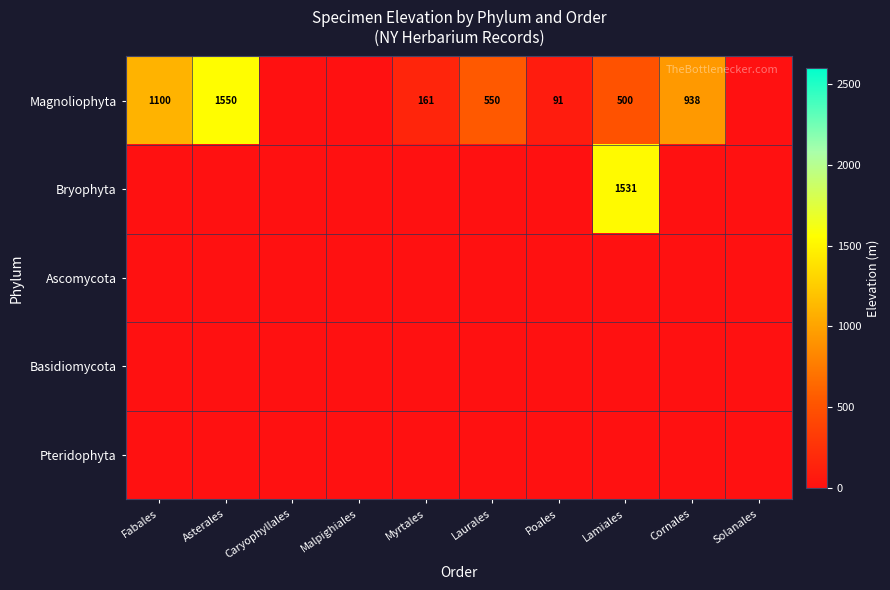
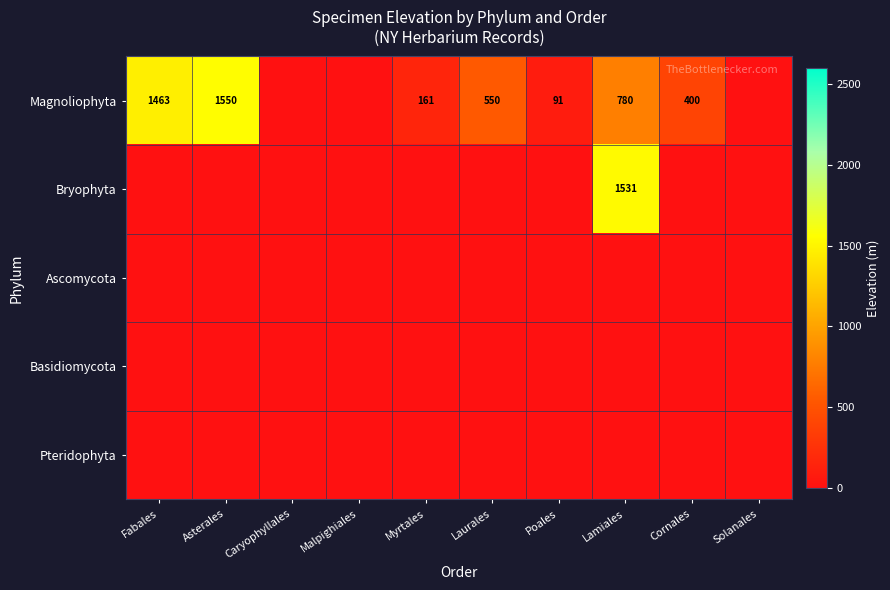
  {
    "Magnoliophyta": {
-     "Fabales": 1100,
+     "Fabales": 1463,
      "Asterales": 1550,
      "Myrtales": 161,
      "Laurales": 550,
      "Poales": 91,
-     "Lamiales": 500,
-     "Cornales": 938
+     "Lamiales": 780,
+     "Cornales": 400
    },
    "Bryophyta": {
      "Lamiales": 1531
    }
  }
